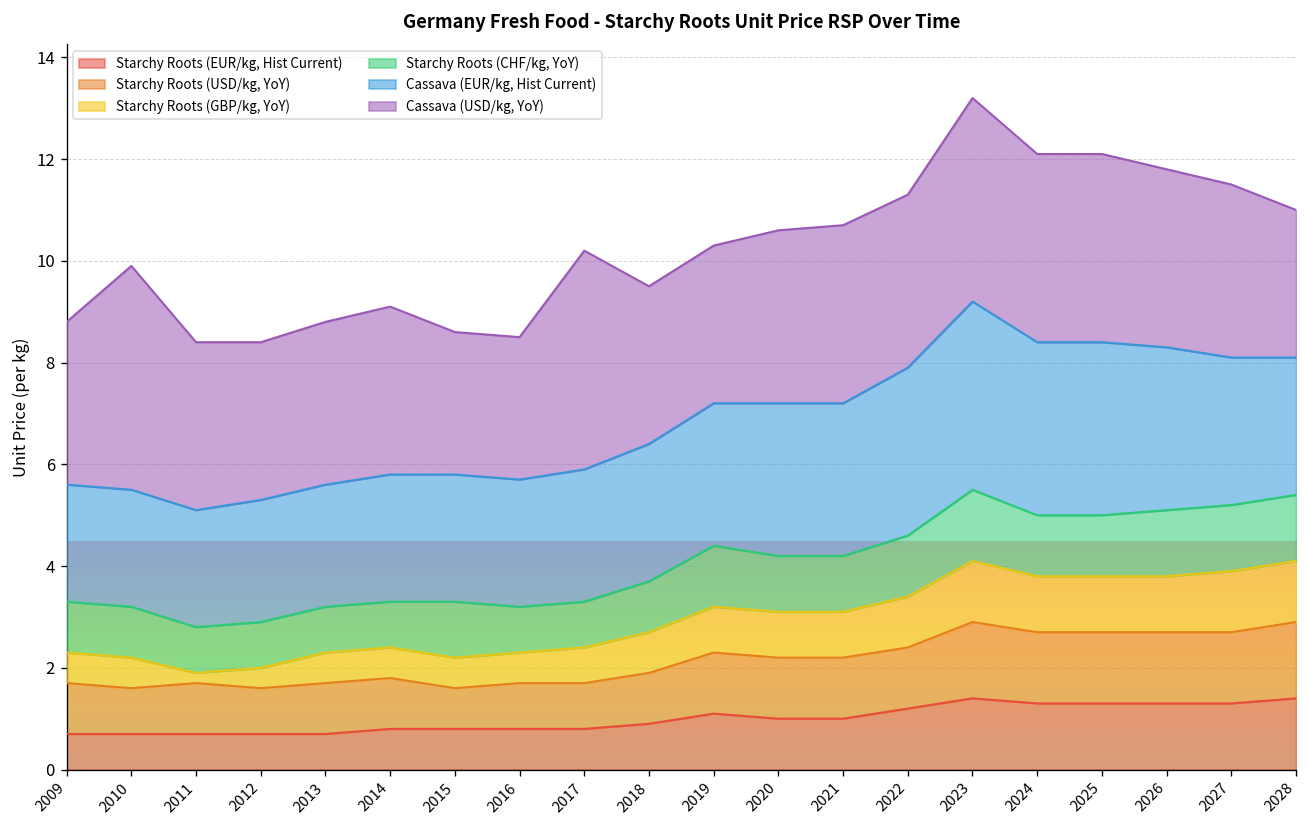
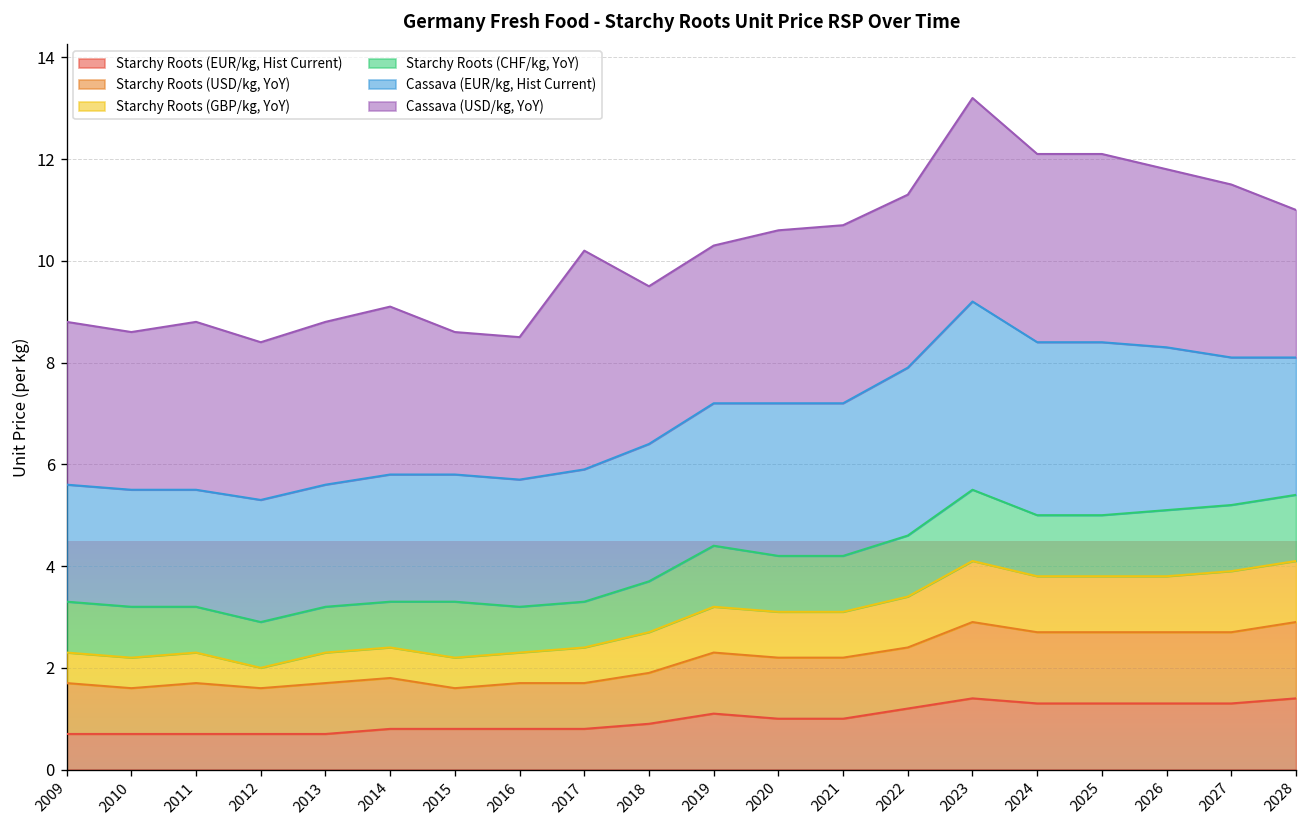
  {
    "Starchy Roots (GBP/kg, YoY)": {
      "2009": 0.6,
      "2010": 0.6,
-     "2011": 0.2,
+     "2011": 0.6,
      "2012": 0.4,
      "2013": 0.6,
      "2014": 0.6,
      "2015": 0.6,
      "2016": 0.6,
      "2017": 0.7,
      "2018": 0.8,
      "2019": 0.9,
      "2020": 0.9,
      "2021": 0.9,
      "2022": 1.0,
      "2023": 1.2,
      "2024": 1.1,
      "2025": 1.1,
      "2026": 1.1,
      "2027": 1.2,
      "2028": 1.2
    },
    "Starchy Roots (CHF/kg, YoY)": {
      "2009": 1.0,
      "2010": 1.0,
      "2011": 0.9,
      "2012": 0.9,
      "2013": 0.9,
      "2014": 0.9,
      "2015": 1.1,
      "2016": 0.9,
      "2017": 0.9,
      "2018": 1.0,
      "2019": 1.2,
      "2020": 1.1,
      "2021": 1.1,
      "2022": 1.2,
      "2023": 1.4,
      "2024": 1.2,
      "2025": 1.2,
      "2026": 1.3,
      "2027": 1.3,
      "2028": 1.3
    },
    "Cassava (EUR/kg, Hist Current)": {
      "2009": 2.3,
      "2010": 2.3,
      "2011": 2.3,
      "2012": 2.4,
      "2013": 2.4,
      "2014": 2.5,
      "2015": 2.5,
      "2016": 2.5,
      "2017": 2.6,
      "2018": 2.7,
      "2019": 2.8,
      "2020": 3.0,
      "2021": 3.0,
      "2022": 3.3,
      "2023": 3.7,
      "2024": 3.4,
      "2025": 3.4,
      "2026": 3.2,
      "2027": 2.9,
      "2028": 2.7
    },
    "Cassava (USD/kg, YoY)": {
      "2009": 3.2,
-     "2010": 4.4,
+     "2010": 3.1,
      "2011": 3.3,
      "2012": 3.1,
      "2013": 3.2,
      "2014": 3.3,
      "2015": 2.8,
      "2016": 2.8,
      "2017": 4.3,
      "2018": 3.1,
      "2019": 3.1,
      "2020": 3.4,
      "2021": 3.5,
      "2022": 3.4,
      "2023": 4.0,
      "2024": 3.7,
      "2025": 3.7,
      "2026": 3.5,
      "2027": 3.4,
      "2028": 2.9
    }
  }
